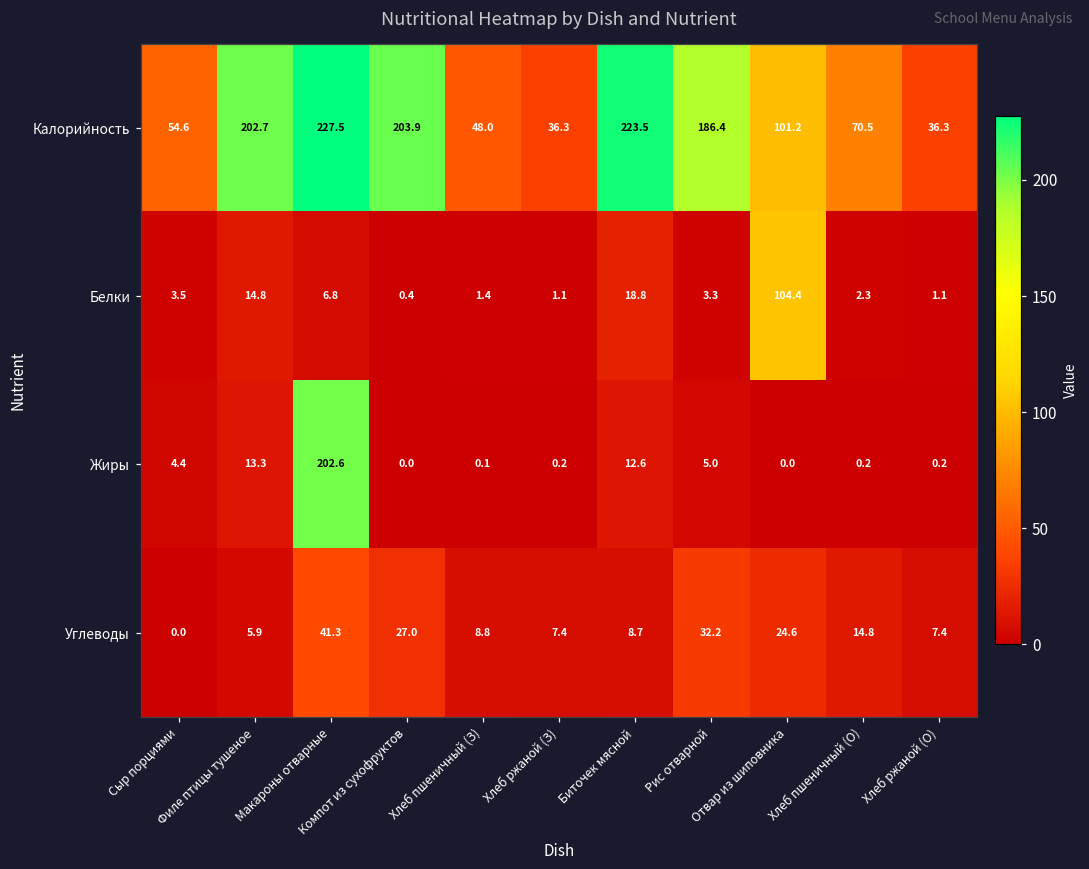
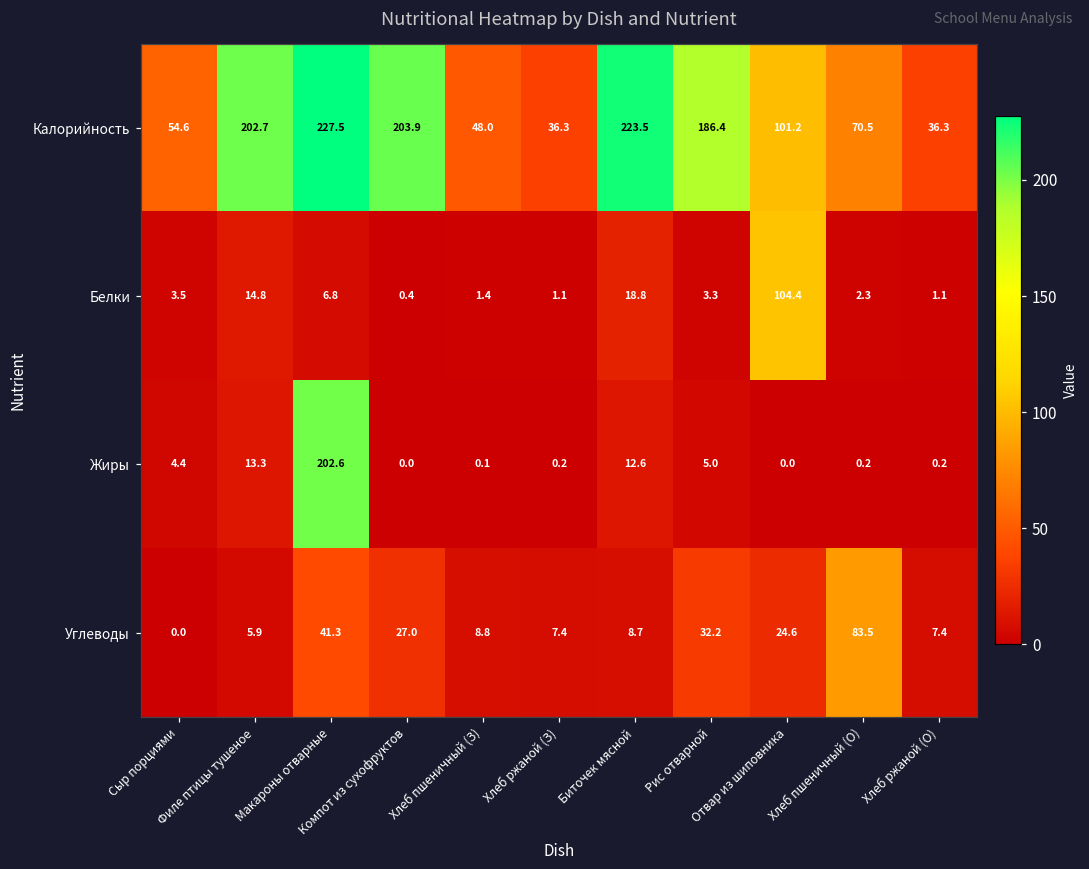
  {
    "Калорийность": {
      "Сыр порциями": 54.6,
      "Филе птицы тушеное": 202.7,
      "Макароны отварные": 227.5,
      "Компот из сухофруктов": 203.9,
      "Хлеб пшеничный (З)": 48.0,
      "Хлеб ржаной (З)": 36.3,
      "Биточек мясной": 223.5,
      "Рис отварной": 186.4,
      "Отвар из шиповника": 101.2,
      "Хлеб пшеничный (О)": 70.5,
      "Хлеб ржаной (О)": 36.3
    },
    "Белки": {
      "Сыр порциями": 3.5,
      "Филе птицы тушеное": 14.8,
      "Макароны отварные": 6.8,
      "Компот из сухофруктов": 0.4,
      "Хлеб пшеничный (З)": 1.4,
      "Хлеб ржаной (З)": 1.1,
      "Биточек мясной": 18.8,
      "Рис отварной": 3.3,
      "Отвар из шиповника": 104.4,
      "Хлеб пшеничный (О)": 2.3,
      "Хлеб ржаной (О)": 1.1
    },
    "Жиры": {
      "Сыр порциями": 4.4,
      "Филе птицы тушеное": 13.3,
      "Макароны отварные": 202.6,
      "Компот из сухофруктов": 0.0,
      "Хлеб пшеничный (З)": 0.1,
      "Хлеб ржаной (З)": 0.2,
      "Биточек мясной": 12.6,
      "Рис отварной": 5.0,
      "Отвар из шиповника": 0.0,
      "Хлеб пшеничный (О)": 0.2,
      "Хлеб ржаной (О)": 0.2
    },
    "Углеводы": {
      "Сыр порциями": 0.0,
      "Филе птицы тушеное": 5.9,
      "Макароны отварные": 41.3,
      "Компот из сухофруктов": 27.0,
      "Хлеб пшеничный (З)": 8.8,
      "Хлеб ржаной (З)": 7.4,
      "Биточек мясной": 8.7,
      "Рис отварной": 32.2,
      "Отвар из шиповника": 24.6,
-     "Хлеб пшеничный (О)": 14.8,
+     "Хлеб пшеничный (О)": 83.5,
      "Хлеб ржаной (О)": 7.4
    }
  }
